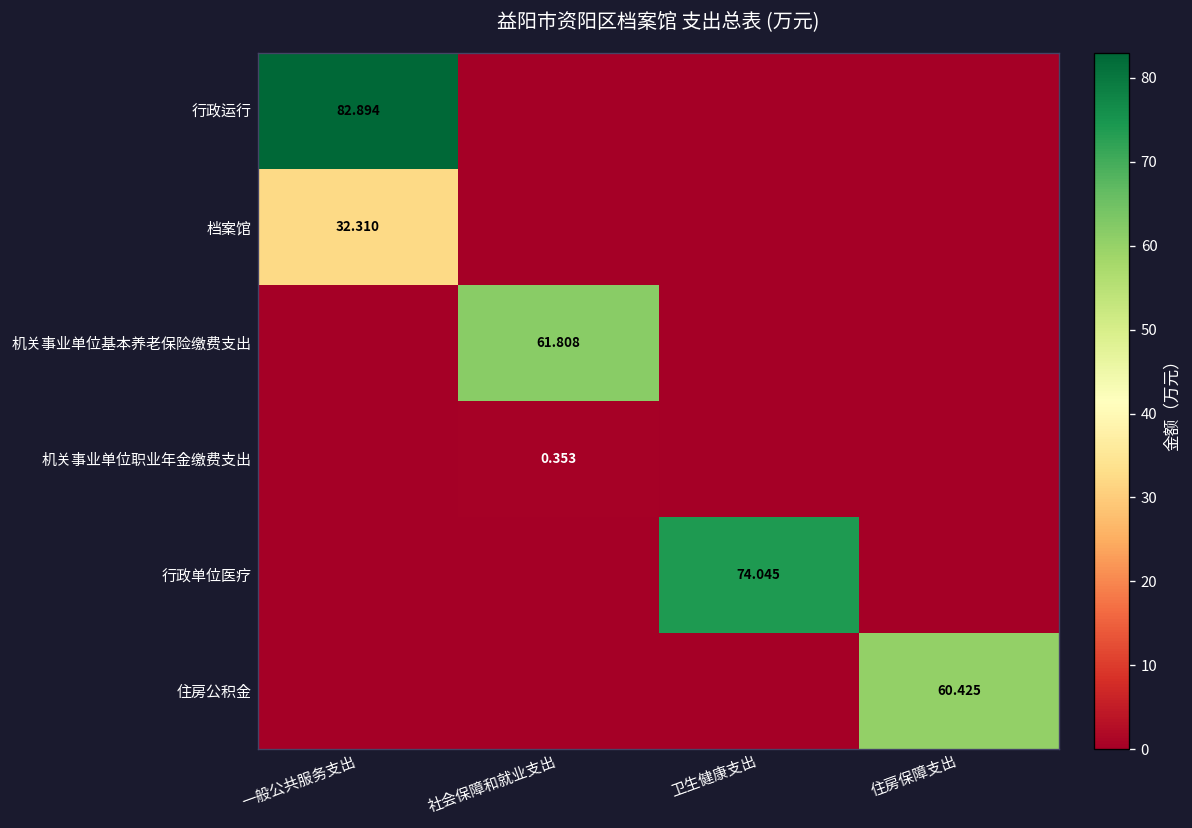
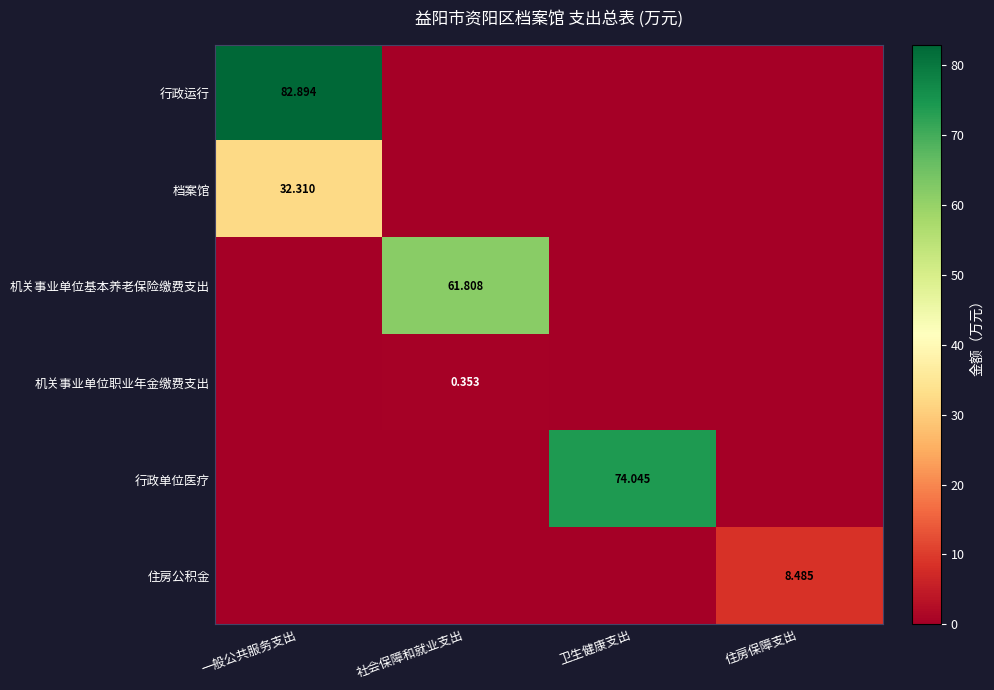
  {
    "行政运行": {
      "一般公共服务支出": 82.894
    },
    "档案馆": {
      "一般公共服务支出": 32.310
    },
    "机关事业单位基本养老保险缴费支出": {
      "社会保障和就业支出": 61.808
    },
    "机关事业单位职业年金缴费支出": {
      "社会保障和就业支出": 0.353
    },
    "行政单位医疗": {
      "卫生健康支出": 74.045
    },
    "住房公积金": {
-     "住房保障支出": 60.425
+     "住房保障支出": 8.485
    }
  }
